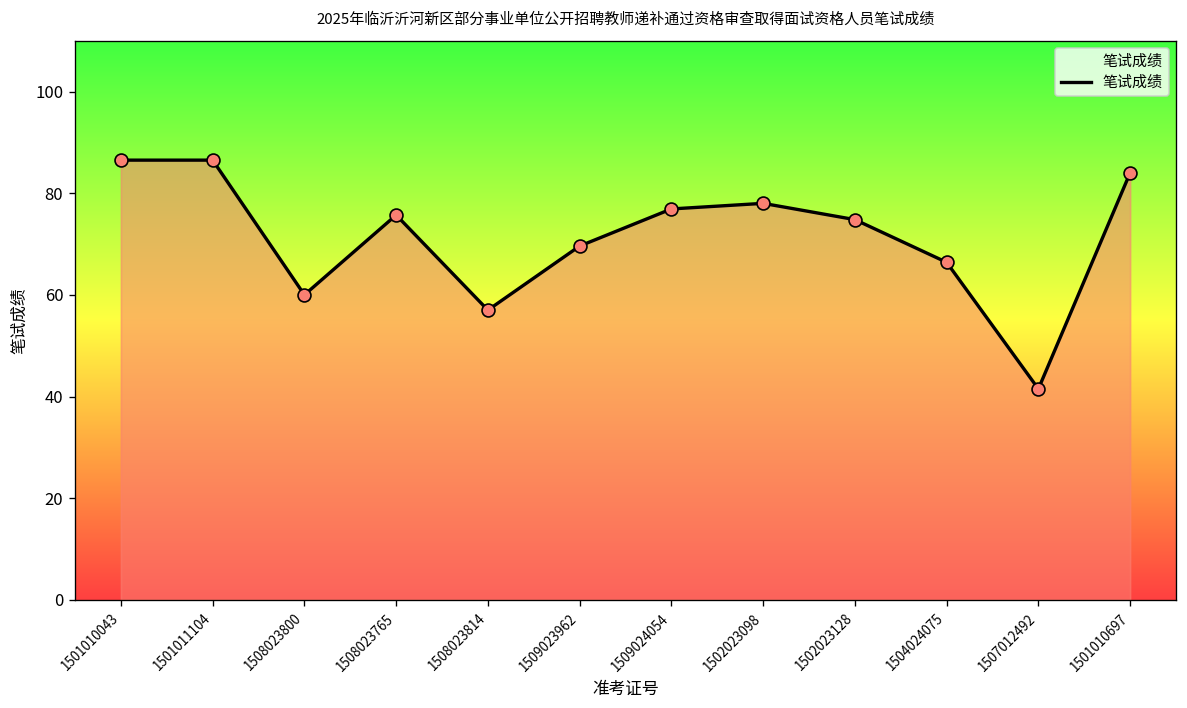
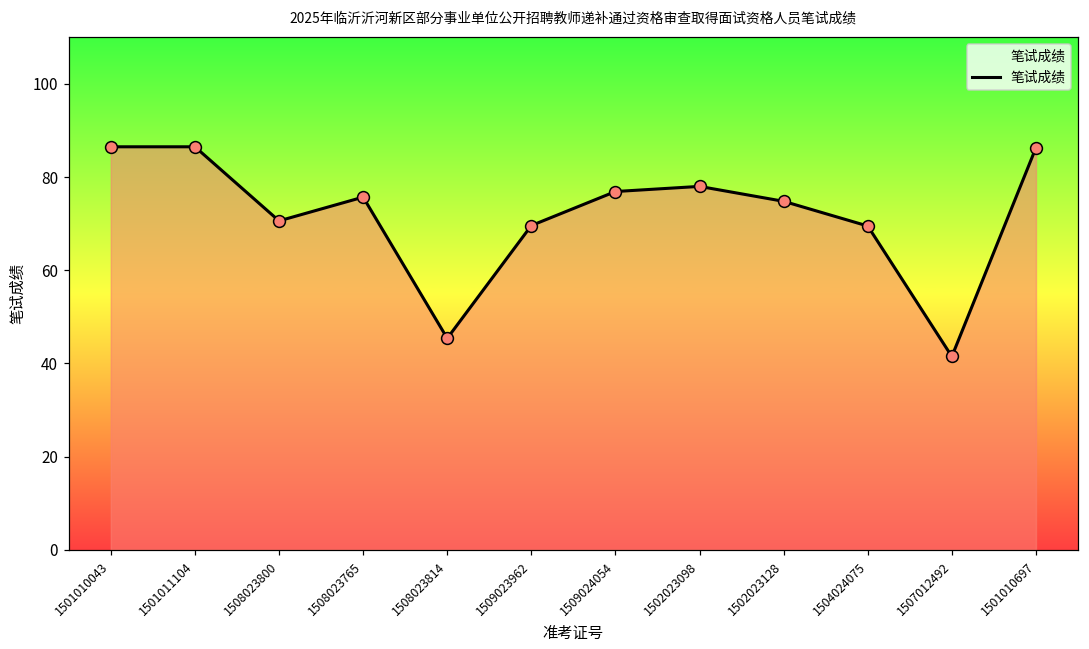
  {
    "1501010043": 87,
    "1501011104": 87,
-   "1508023800": 60,
+   "1508023800": 71,
    "1508023765": 76,
-   "1508023814": 57,
+   "1508023814": 45,
    "1509023962": 70,
    "1509024054": 77,
    "1502023098": 78,
    "1502023128": 75,
-   "1504024075": 66,
+   "1504024075": 70,
    "1507012492": 42,
-   "1501010697": 84
+   "1501010697": 86
  }
